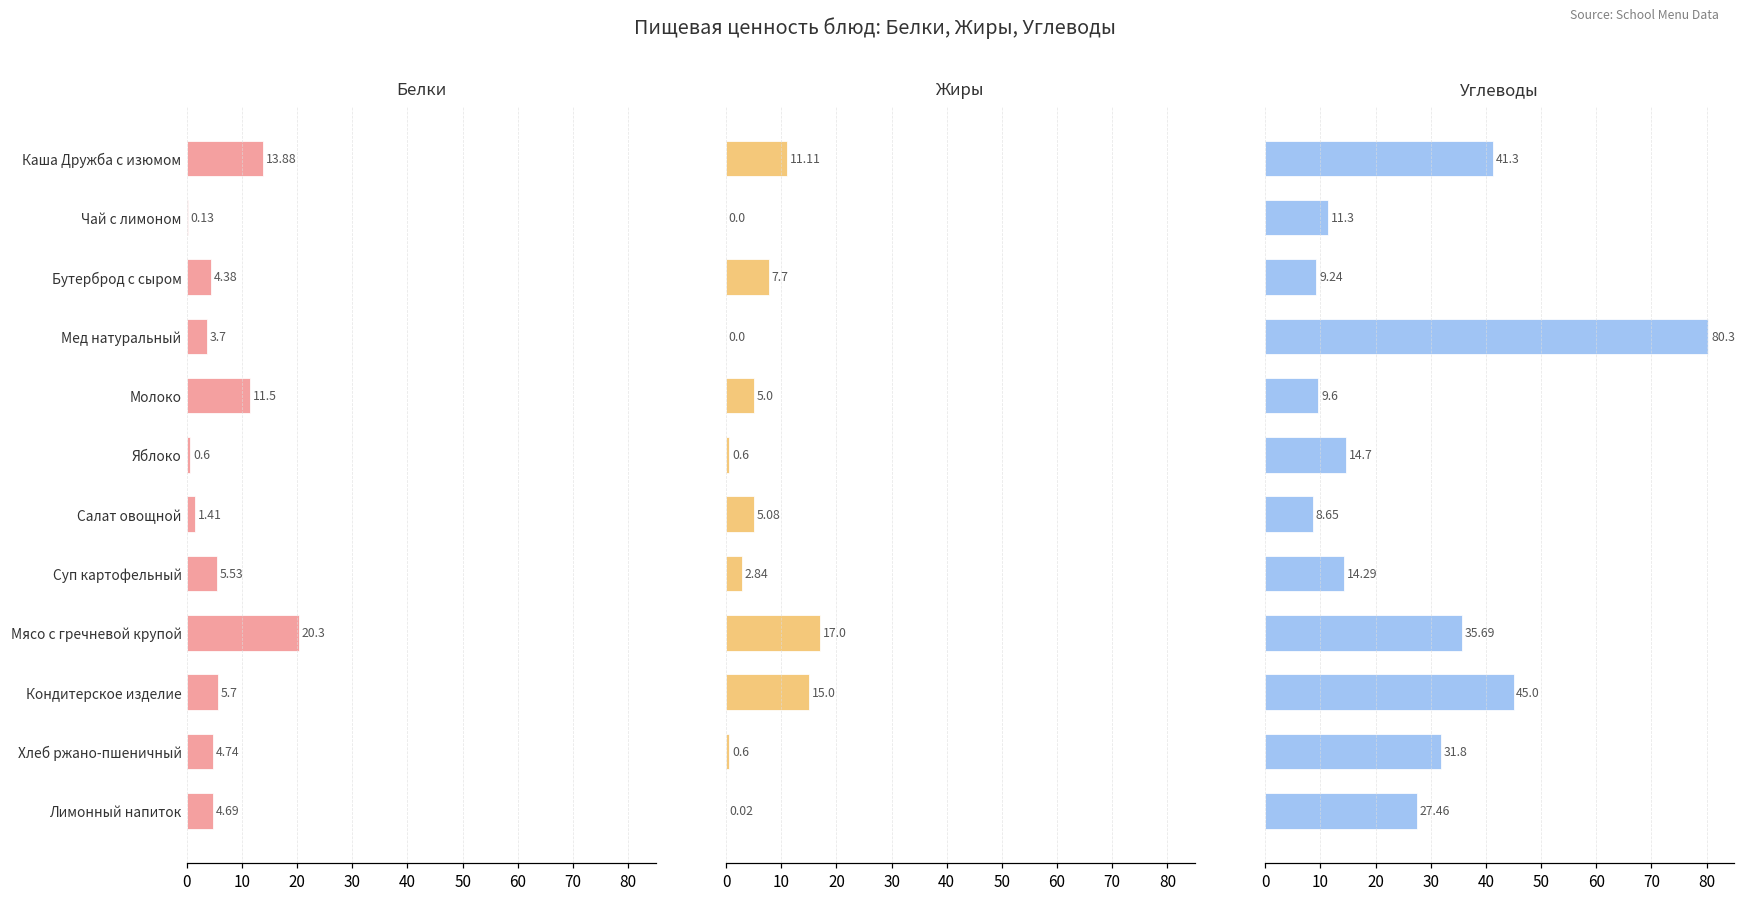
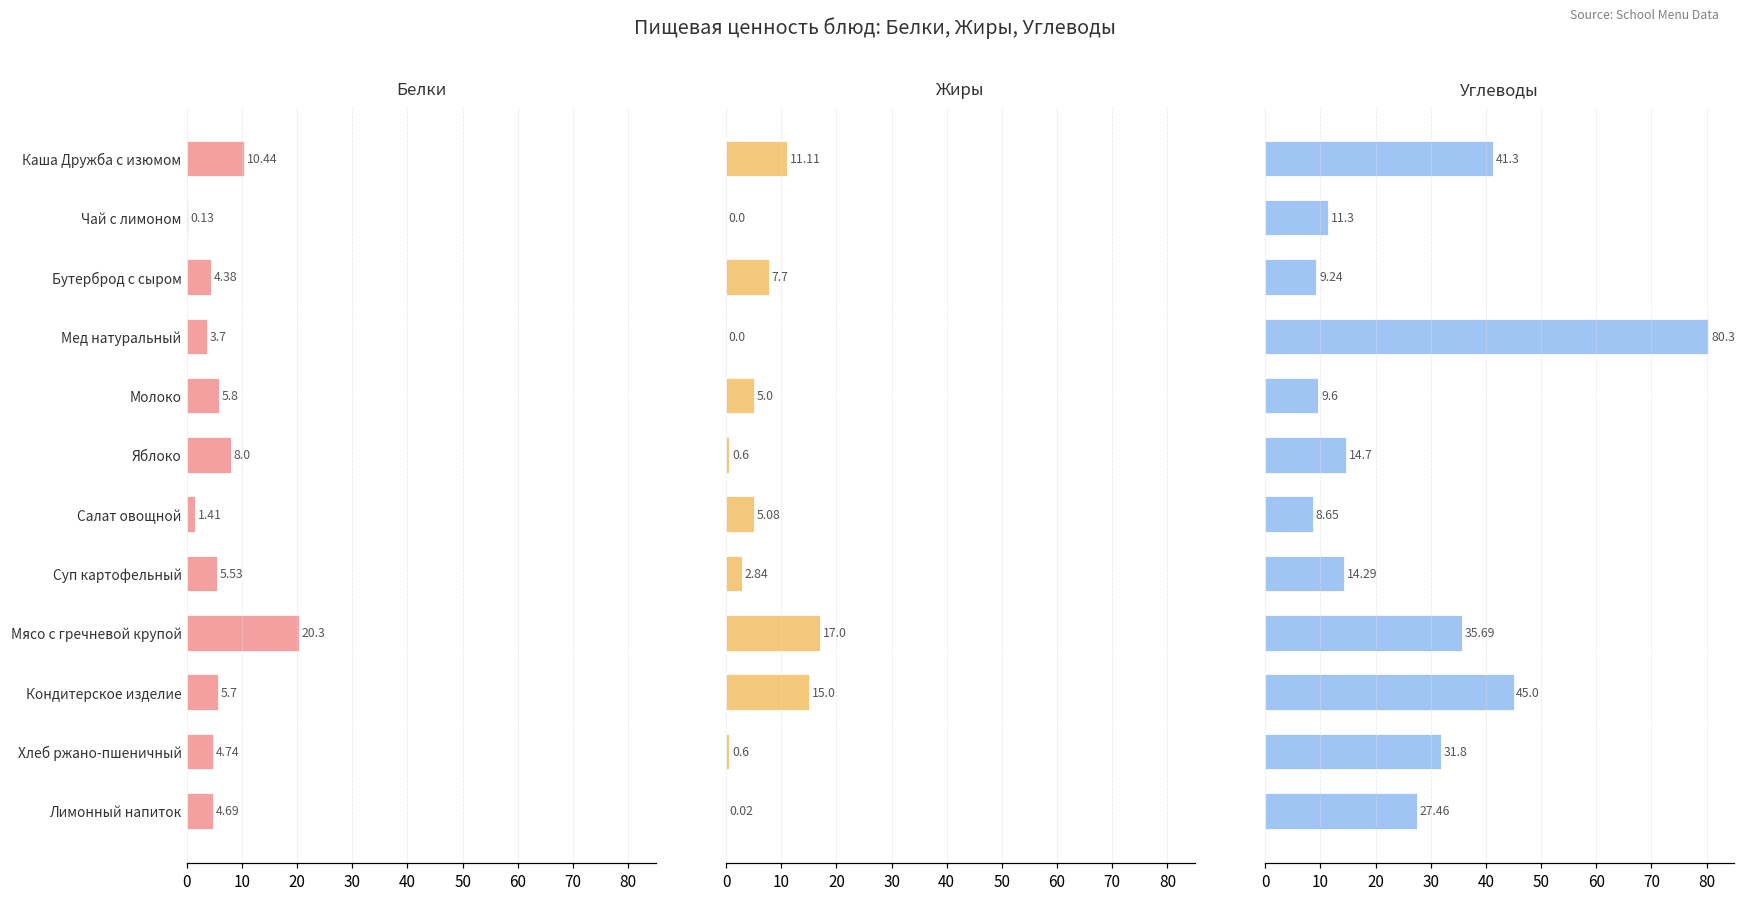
  {
    "Белки": {
-     "Каша Дружба с изюмом": 13.88,
+     "Каша Дружба с изюмом": 10.44,
      "Чай с лимоном": 0.13,
      "Бутерброд с сыром": 4.38,
      "Мед натуральный": 3.7,
-     "Молоко": 11.5,
-     "Яблоко": 0.6,
+     "Молоко": 5.8,
+     "Яблоко": 8.0,
      "Салат овощной": 1.41,
      "Суп картофельный": 5.53,
      "Мясо с гречневой крупой": 20.3,
      "Кондитерское изделие": 5.7,
      "Хлеб ржано-пшеничный": 4.74,
      "Лимонный напиток": 4.69
    }
  }
